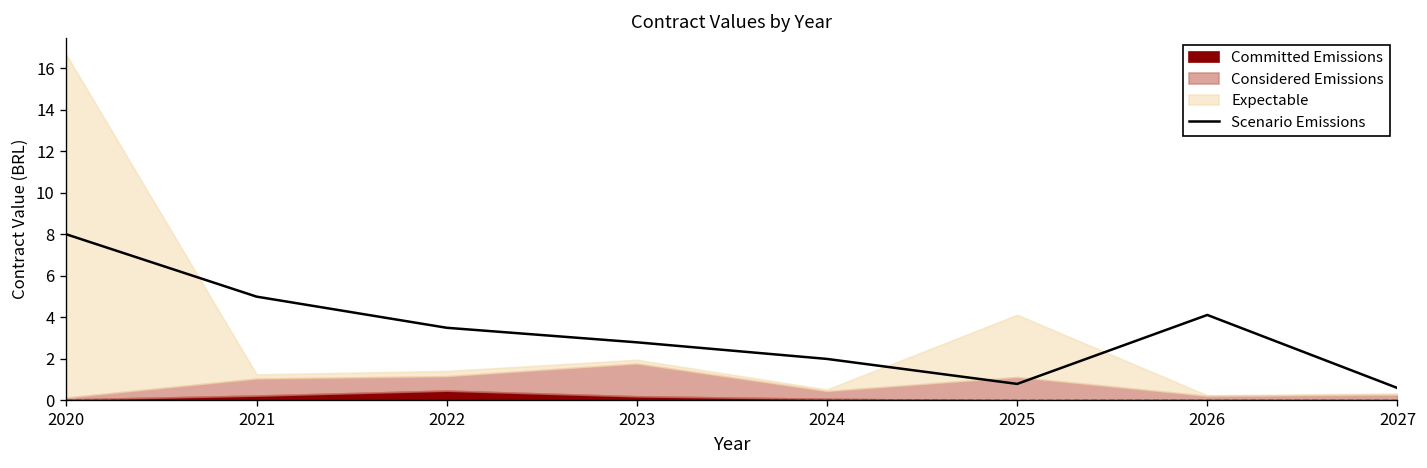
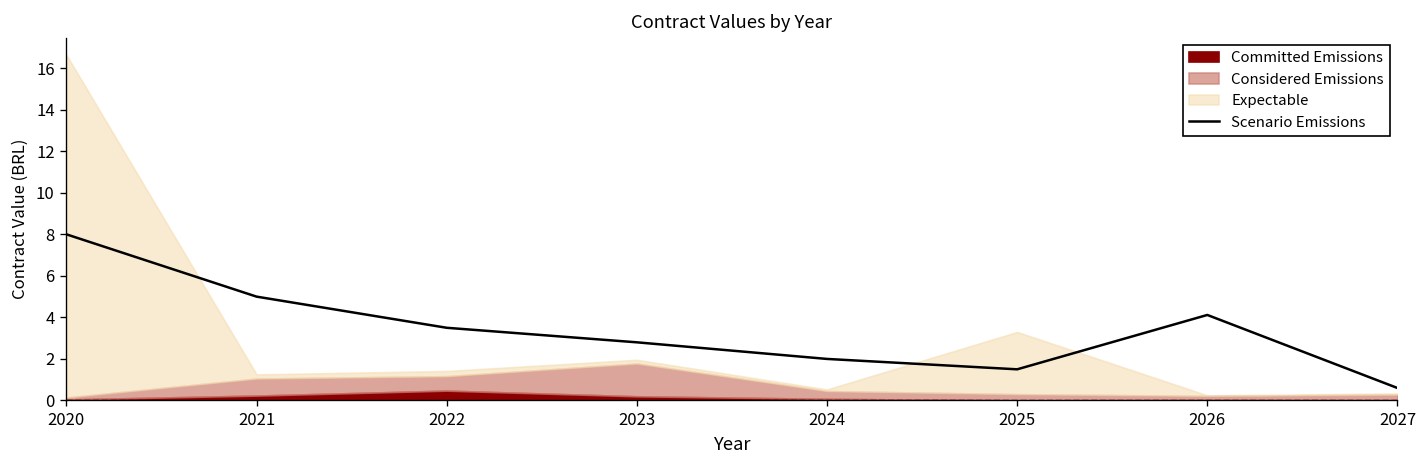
  {
    "Scenario Emissions": {
      "2020": 8.0,
      "2021": 5.0,
      "2022": 3.5,
      "2023": 2.8,
      "2024": 2.0,
-     "2025": 0.8,
+     "2025": 1.5,
      "2026": 4.1,
      "2027": 0.6
    },
    "Considered Emissions": {
      "2021": 0.8,
      "2022": 0.7,
      "2023": 1.6,
-     "2025": 1.1
+     "2025": 0.3
    },
    "Expectable": {
      "2020": 16.5,
      "2021": 0.2,
      "2022": 0.3,
      "2023": 0.2,
      "2025": 3.0
    }
  }
